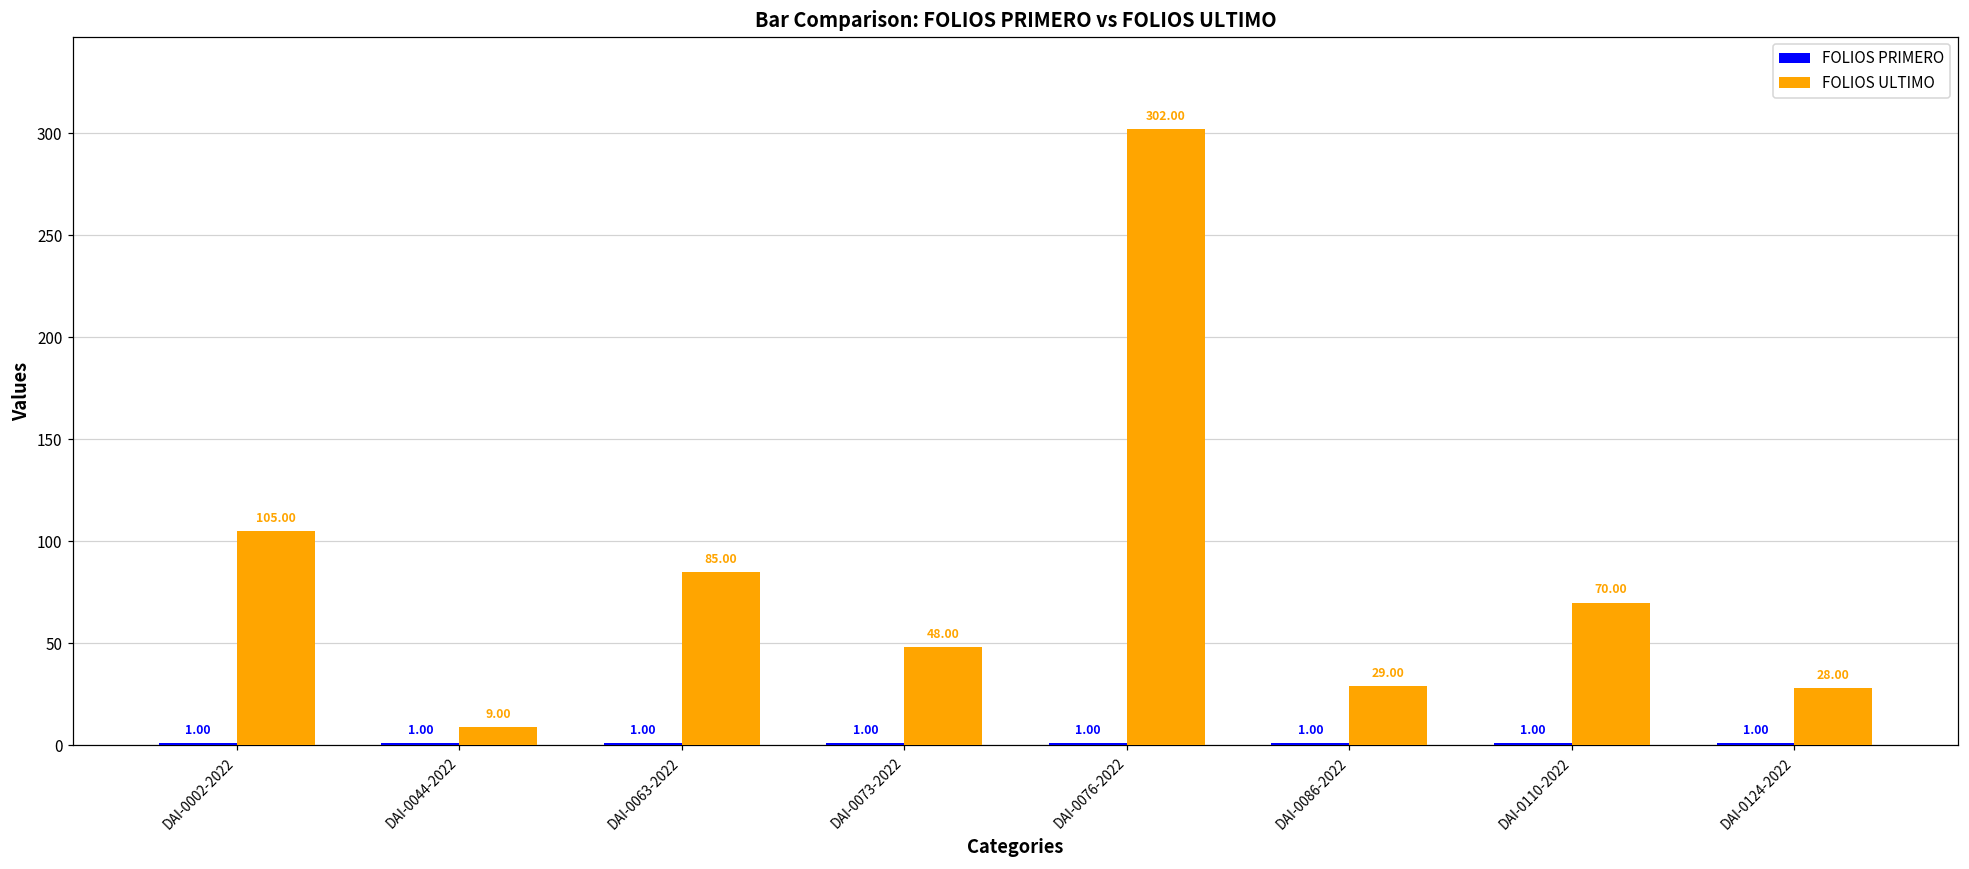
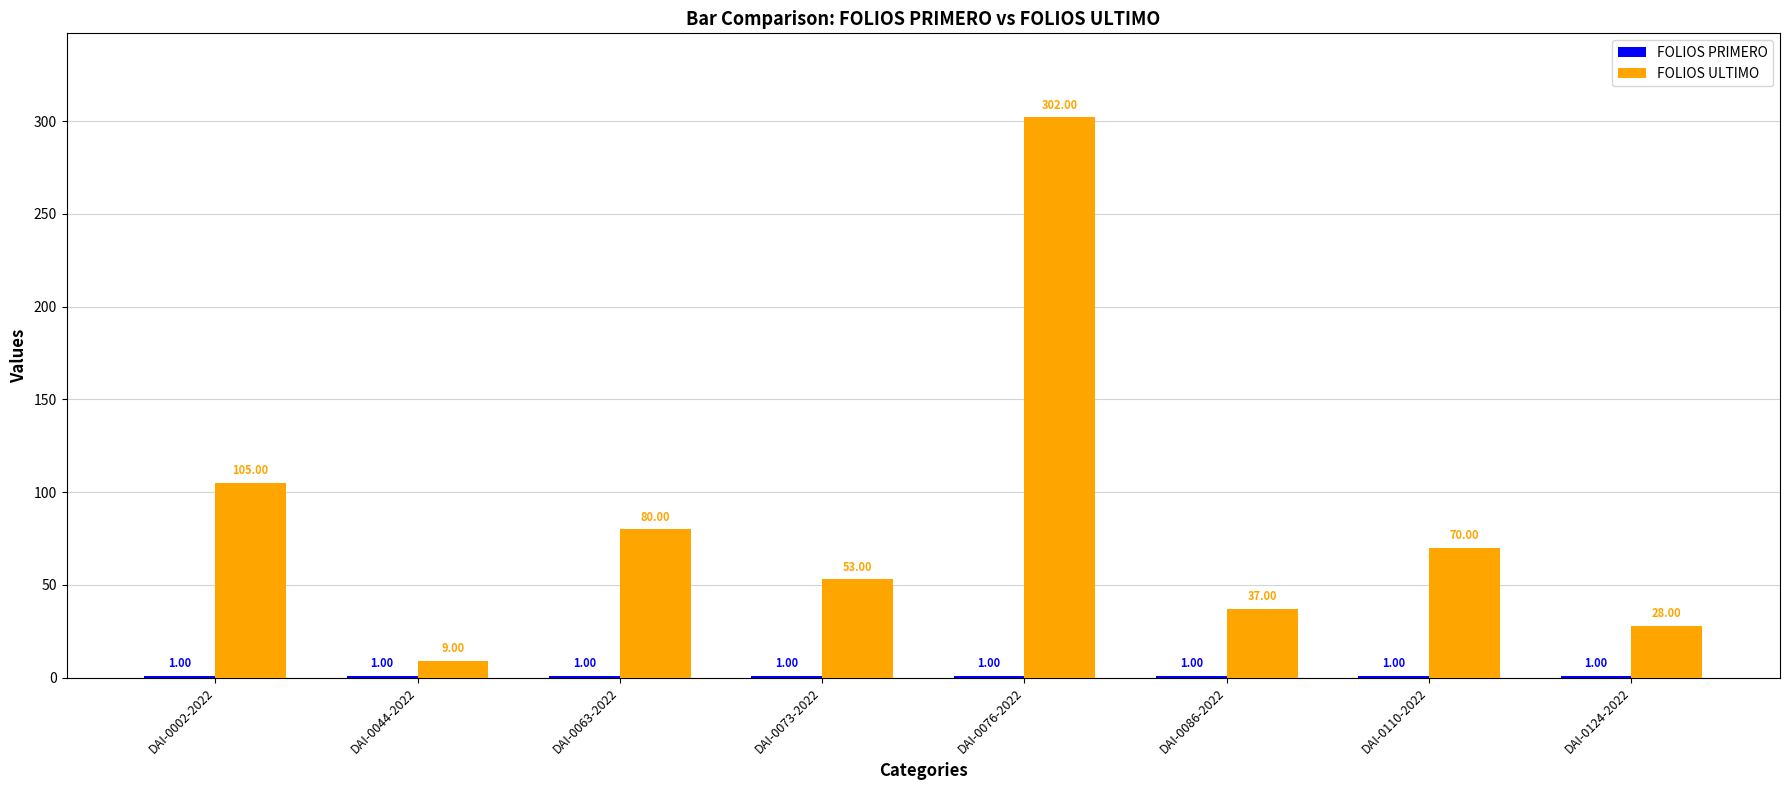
  {
    "FOLIOS PRIMERO": {
      "DAI-0002-2022": 1.00,
      "DAI-0044-2022": 1.00,
      "DAI-0063-2022": 1.00,
      "DAI-0073-2022": 1.00,
      "DAI-0076-2022": 1.00,
      "DAI-0086-2022": 1.00,
      "DAI-0110-2022": 1.00,
      "DAI-0124-2022": 1.00
    },
    "FOLIOS ULTIMO": {
      "DAI-0002-2022": 105.00,
      "DAI-0044-2022": 9.00,
-     "DAI-0063-2022": 85.00,
-     "DAI-0073-2022": 48.00,
+     "DAI-0063-2022": 80.00,
+     "DAI-0073-2022": 53.00,
      "DAI-0076-2022": 302.00,
-     "DAI-0086-2022": 29.00,
+     "DAI-0086-2022": 37.00,
      "DAI-0110-2022": 70.00,
      "DAI-0124-2022": 28.00
    }
  }
